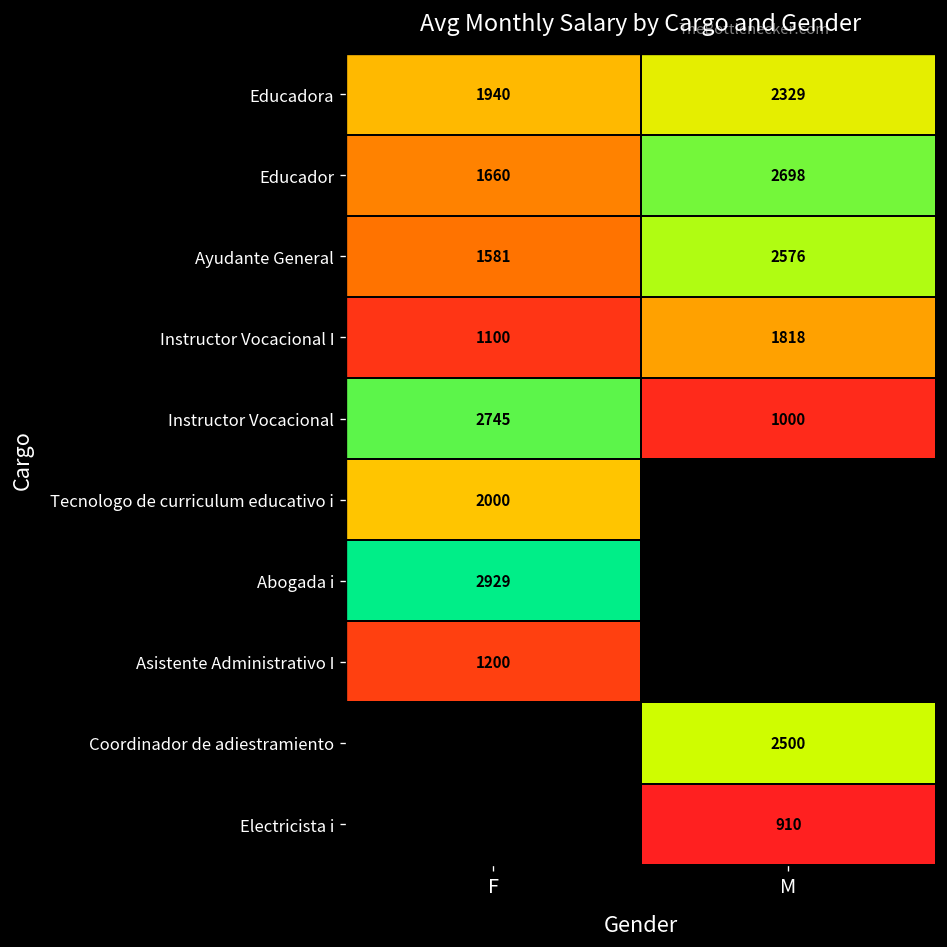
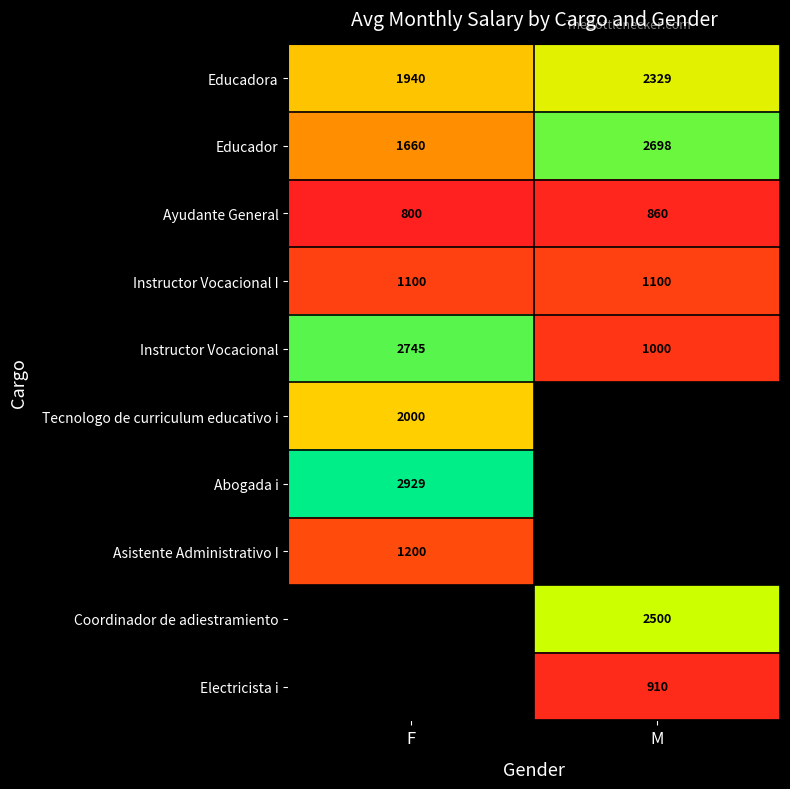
  {
    "Educadora": {
      "F": 1940,
      "M": 2329
    },
    "Educador": {
      "F": 1660,
      "M": 2698
    },
    "Ayudante General": {
-     "F": 1581,
-     "M": 2576
+     "F": 800,
+     "M": 860
    },
    "Instructor Vocacional I": {
      "F": 1100,
-     "M": 1818
+     "M": 1100
    },
    "Instructor Vocacional": {
      "F": 2745,
      "M": 1000
    },
    "Tecnologo de curriculum educativo i": {
      "F": 2000
    },
    "Abogada i": {
      "F": 2929
    },
    "Asistente Administrativo I": {
      "F": 1200
    },
    "Coordinador de adiestramiento": {
      "M": 2500
    },
    "Electricista i": {
      "M": 910
    }
  }
